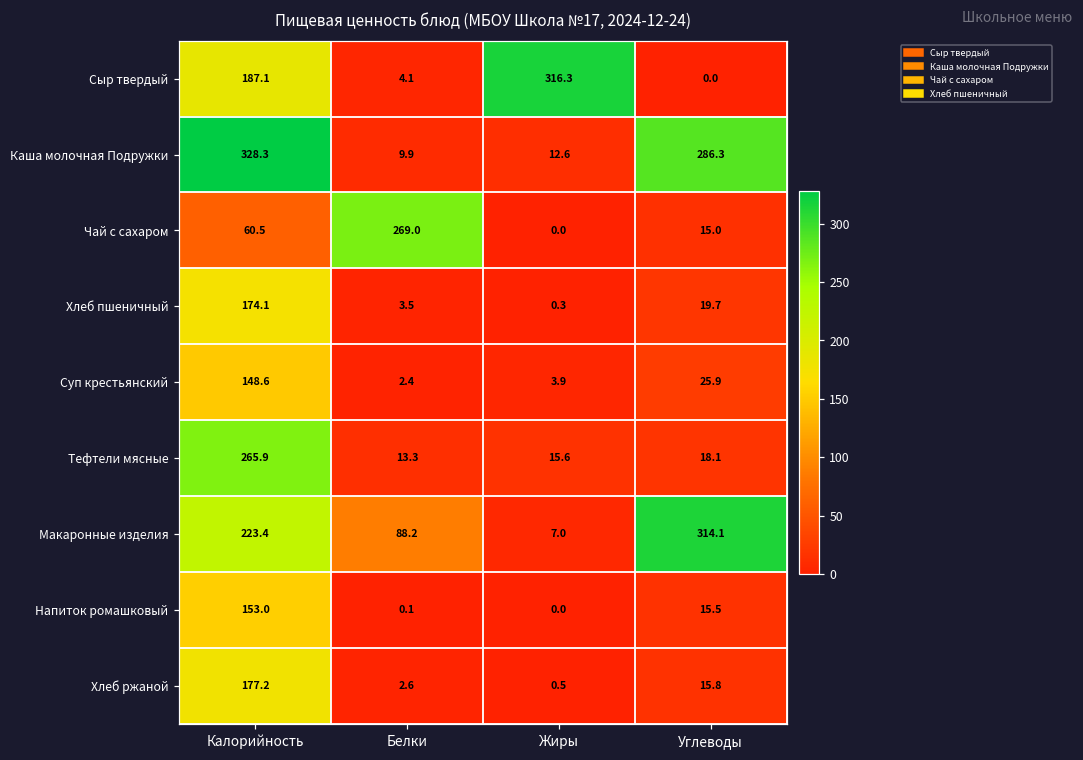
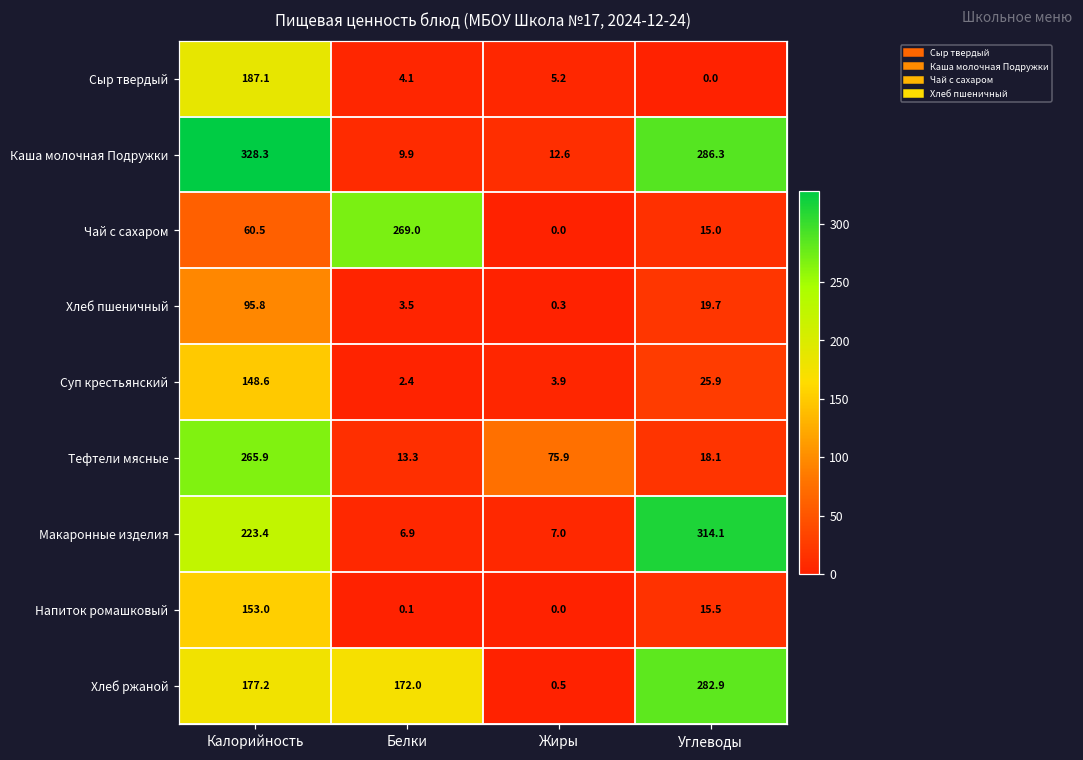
  {
    "Сыр твердый": {
      "Калорийность": 187.1,
      "Белки": 4.1,
-     "Жиры": 316.3,
+     "Жиры": 5.2,
      "Углеводы": 0.0
    },
    "Каша молочная Подружки": {
      "Калорийность": 328.3,
      "Белки": 9.9,
      "Жиры": 12.6,
      "Углеводы": 286.3
    },
    "Чай с сахаром": {
      "Калорийность": 60.5,
      "Белки": 269.0,
      "Жиры": 0.0,
      "Углеводы": 15.0
    },
    "Хлеб пшеничный": {
-     "Калорийность": 174.1,
+     "Калорийность": 95.8,
      "Белки": 3.5,
      "Жиры": 0.3,
      "Углеводы": 19.7
    },
    "Суп крестьянский": {
      "Калорийность": 148.6,
      "Белки": 2.4,
      "Жиры": 3.9,
      "Углеводы": 25.9
    },
    "Тефтели мясные": {
      "Калорийность": 265.9,
      "Белки": 13.3,
-     "Жиры": 15.6,
+     "Жиры": 75.9,
      "Углеводы": 18.1
    },
    "Макаронные изделия": {
      "Калорийность": 223.4,
-     "Белки": 88.2,
+     "Белки": 6.9,
      "Жиры": 7.0,
      "Углеводы": 314.1
    },
    "Напиток ромашковый": {
      "Калорийность": 153.0,
      "Белки": 0.1,
      "Жиры": 0.0,
      "Углеводы": 15.5
    },
    "Хлеб ржаной": {
      "Калорийность": 177.2,
-     "Белки": 2.6,
+     "Белки": 172.0,
      "Жиры": 0.5,
-     "Углеводы": 15.8
+     "Углеводы": 282.9
    }
  }
